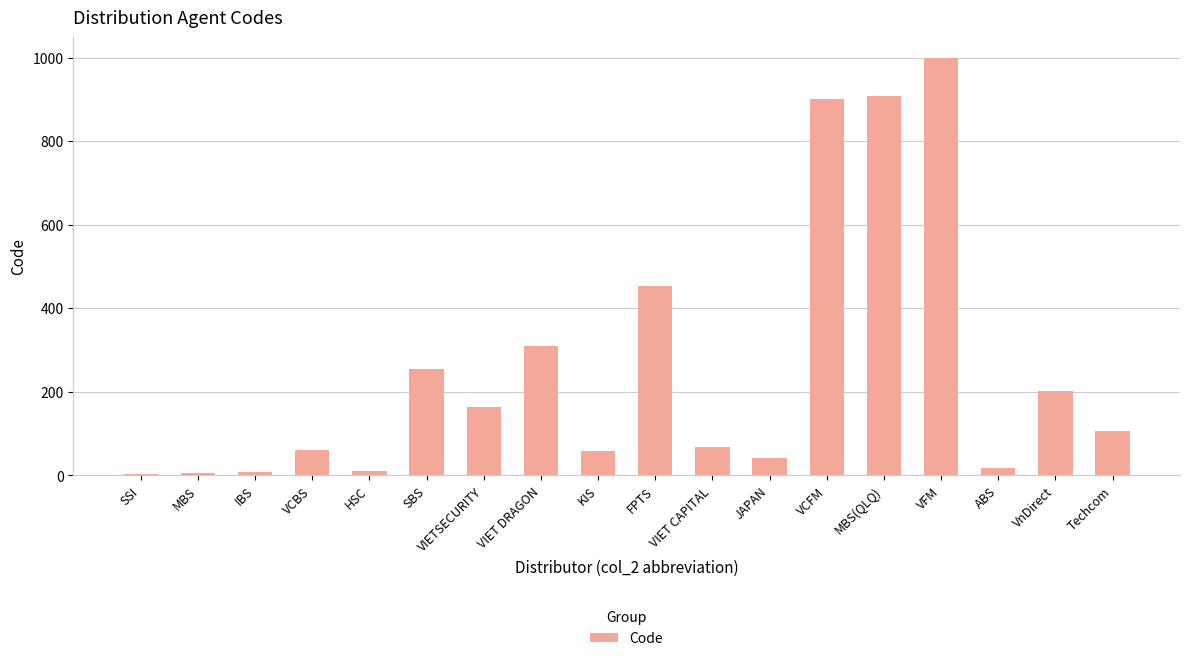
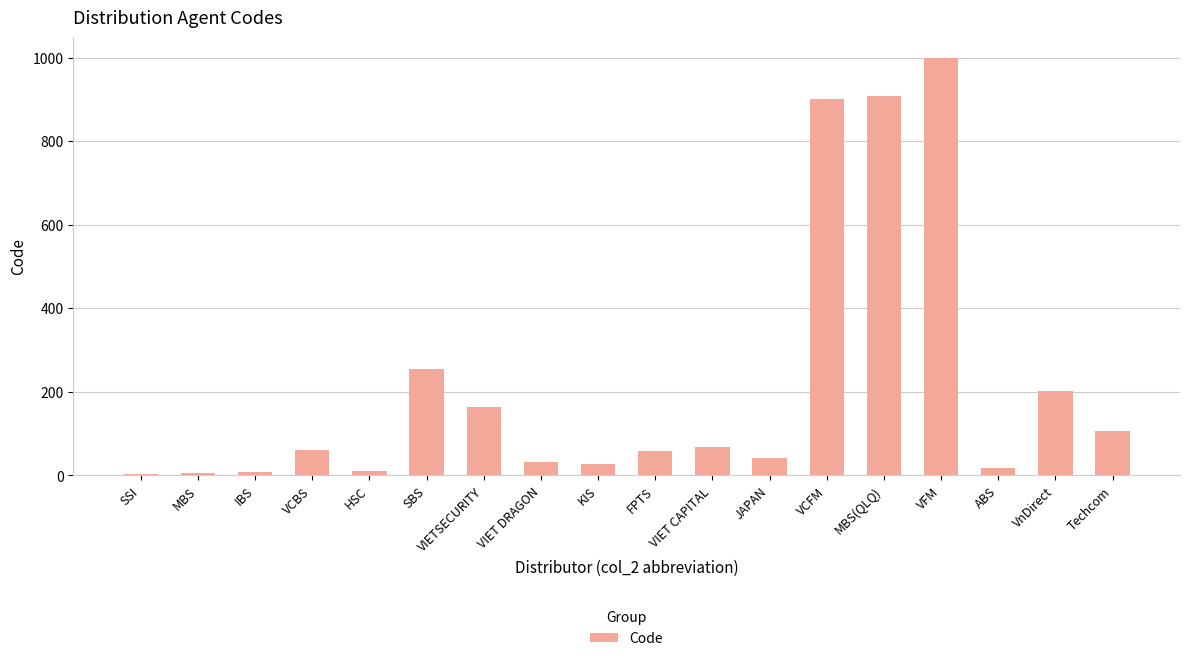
  {
    "IBS": 10,
    "VCBS": 60,
    "HSC": 10,
    "SBS": 260,
    "VIETSECURITY": 160,
-   "VIET DRAGON": 310,
-   "KIS": 60,
-   "FPTS": 450,
+   "VIET DRAGON": 30,
+   "KIS": 30,
+   "FPTS": 60,
    "VIET CAPITAL": 70,
    "JAPAN": 40,
    "VCFM": 900,
    "MBS(QLQ)": 910,
    "VFM": 1000,
    "ABS": 20,
    "VnDirect": 200,
    "Techcom": 110
  }
